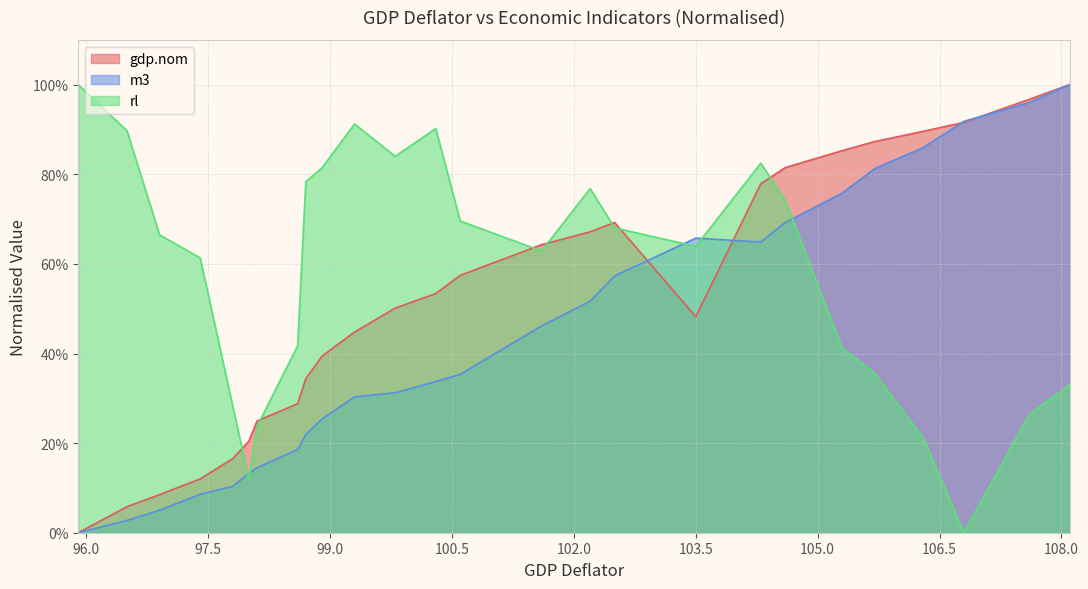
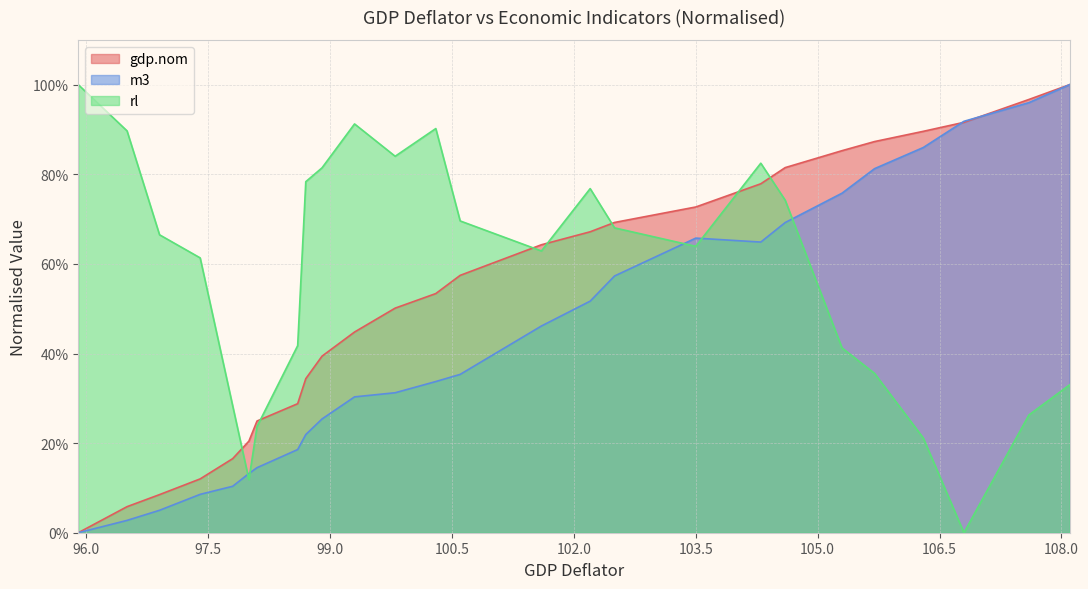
  {
    "gdp.nom": {
-     "103.5": "48%"
+     "103.5": "73%"
    },
    "m3": {
      "103.5": "66%"
    },
    "rl": {
      "103.5": "64%"
    }
  }
